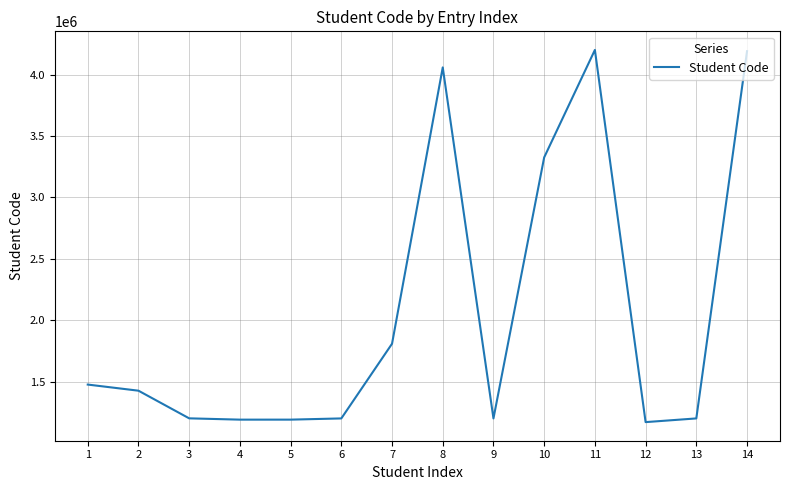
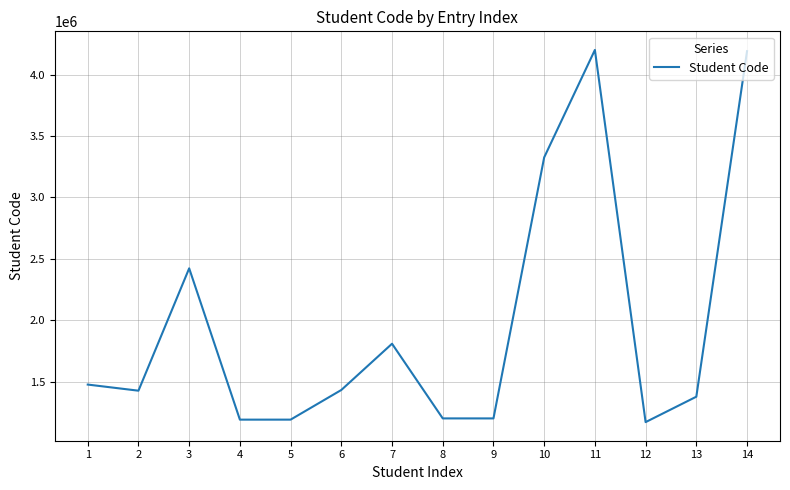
  {
    "1": 1480000,
    "2": 1430000,
-   "3": 1200000,
+   "3": 2420000,
    "4": 1190000,
    "5": 1190000,
-   "6": 1200000,
+   "6": 1430000,
    "7": 1810000,
-   "8": 4060000,
+   "8": 1200000,
    "9": 1200000,
    "10": 3330000,
    "11": 4200000,
    "12": 1170000,
-   "13": 1200000
+   "13": 1380000
  }
